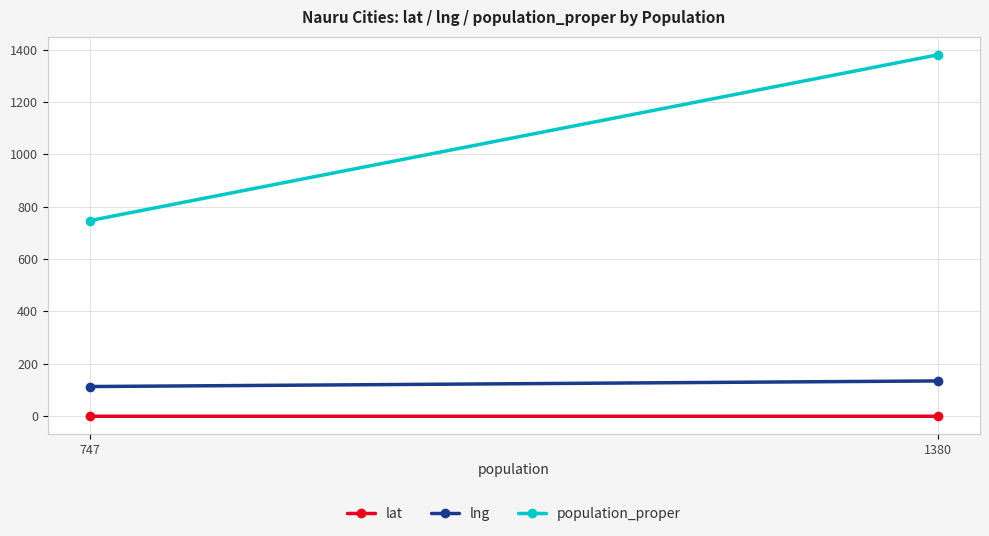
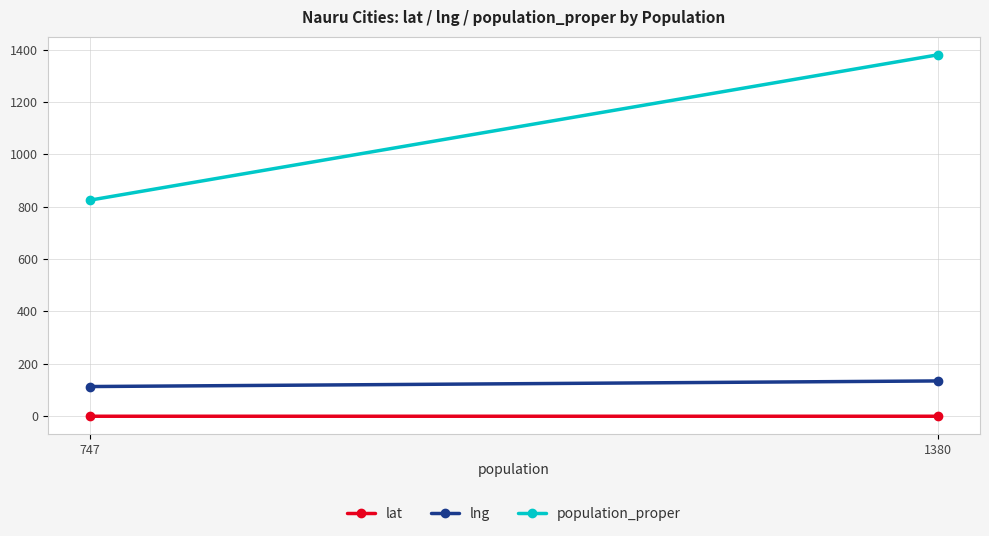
  {
    "lat": {
      "747": 0,
      "1380": 0
    },
    "lng": {
      "747": 110,
      "1380": 130
    },
    "population_proper": {
-     "747": 750,
+     "747": 830,
      "1380": 1380
    }
  }
